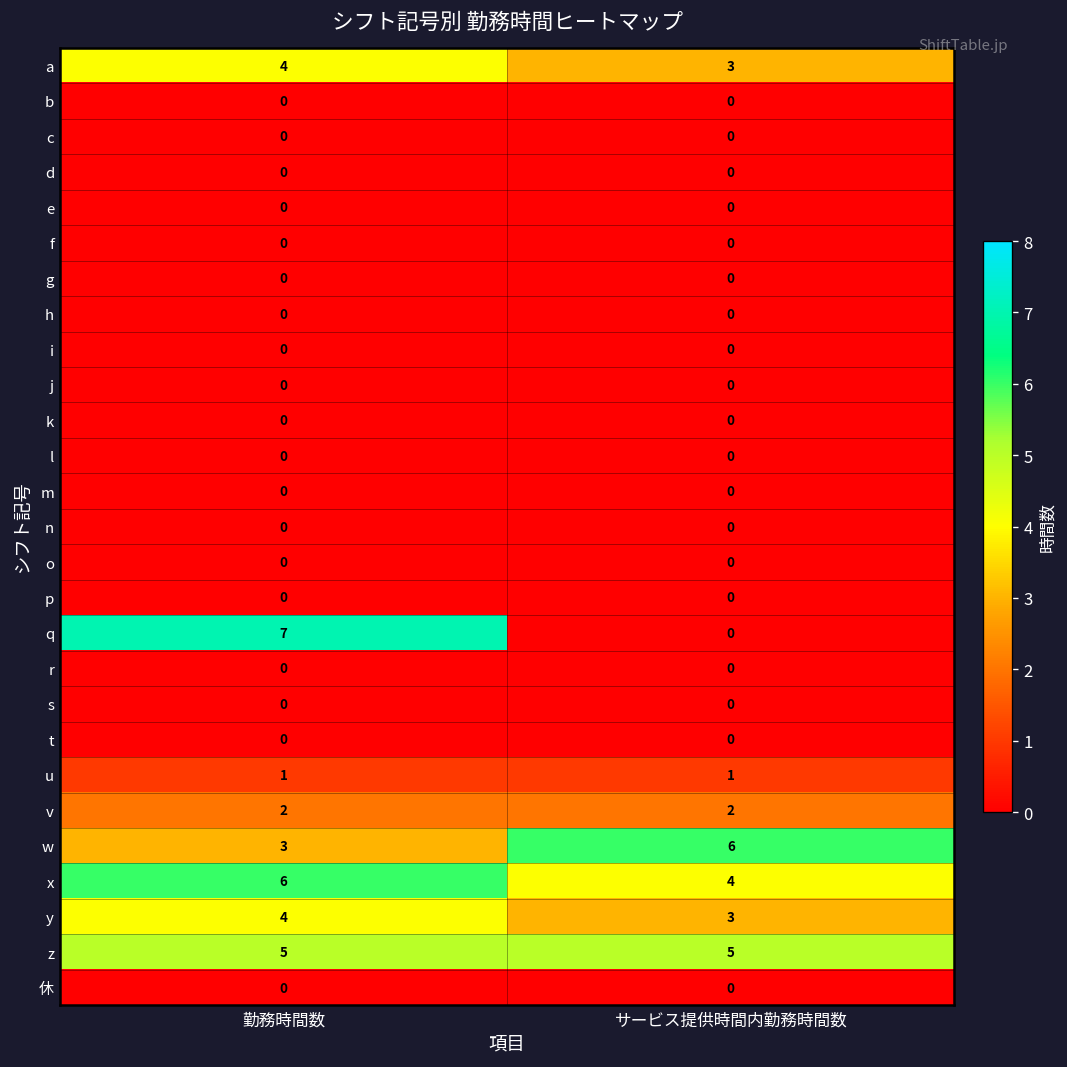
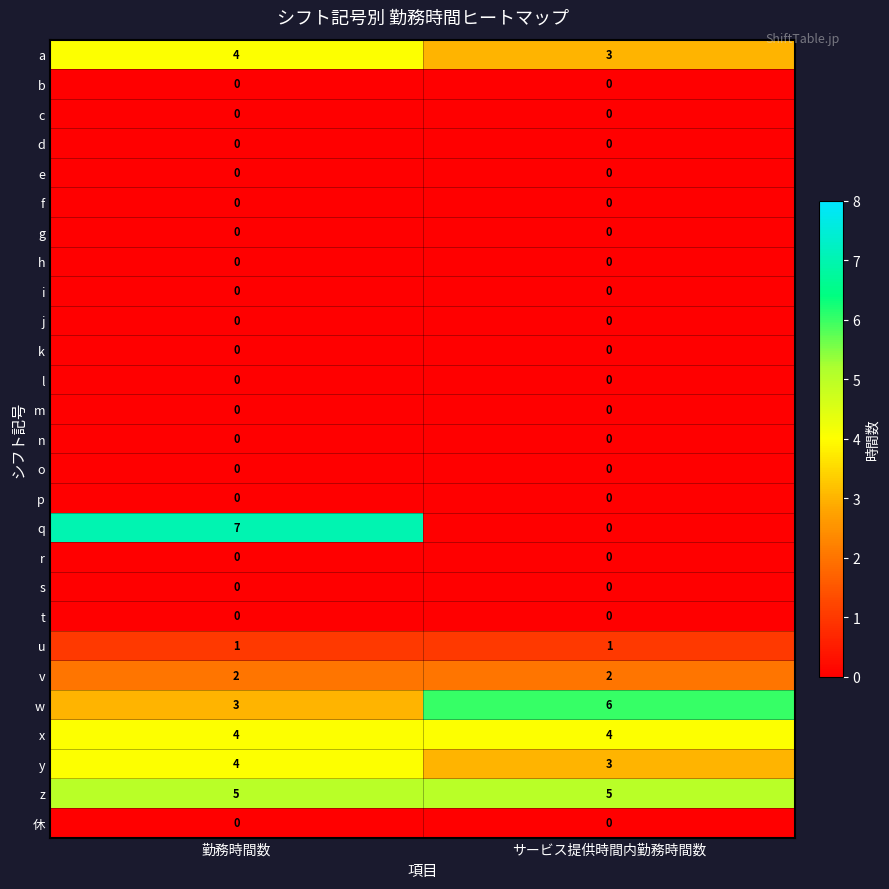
  {
    "a": {
      "勤務時間数": 4,
      "サービス提供時間内勤務時間数": 3
    },
    "b": {
      "勤務時間数": 0,
      "サービス提供時間内勤務時間数": 0
    },
    "c": {
      "勤務時間数": 0,
      "サービス提供時間内勤務時間数": 0
    },
    "d": {
      "勤務時間数": 0,
      "サービス提供時間内勤務時間数": 0
    },
    "e": {
      "勤務時間数": 0,
      "サービス提供時間内勤務時間数": 0
    },
    "f": {
      "勤務時間数": 0,
      "サービス提供時間内勤務時間数": 0
    },
    "g": {
      "勤務時間数": 0,
      "サービス提供時間内勤務時間数": 0
    },
    "h": {
      "勤務時間数": 0,
      "サービス提供時間内勤務時間数": 0
    },
    "i": {
      "勤務時間数": 0,
      "サービス提供時間内勤務時間数": 0
    },
    "j": {
      "勤務時間数": 0,
      "サービス提供時間内勤務時間数": 0
    },
    "k": {
      "勤務時間数": 0,
      "サービス提供時間内勤務時間数": 0
    },
    "l": {
      "勤務時間数": 0,
      "サービス提供時間内勤務時間数": 0
    },
    "m": {
      "勤務時間数": 0,
      "サービス提供時間内勤務時間数": 0
    },
    "n": {
      "勤務時間数": 0,
      "サービス提供時間内勤務時間数": 0
    },
    "o": {
      "勤務時間数": 0,
      "サービス提供時間内勤務時間数": 0
    },
    "p": {
      "勤務時間数": 0,
      "サービス提供時間内勤務時間数": 0
    },
    "q": {
      "勤務時間数": 7,
      "サービス提供時間内勤務時間数": 0
    },
    "r": {
      "勤務時間数": 0,
      "サービス提供時間内勤務時間数": 0
    },
    "s": {
      "勤務時間数": 0,
      "サービス提供時間内勤務時間数": 0
    },
    "t": {
      "勤務時間数": 0,
      "サービス提供時間内勤務時間数": 0
    },
    "u": {
      "勤務時間数": 1,
      "サービス提供時間内勤務時間数": 1
    },
    "v": {
      "勤務時間数": 2,
      "サービス提供時間内勤務時間数": 2
    },
    "w": {
      "勤務時間数": 3,
      "サービス提供時間内勤務時間数": 6
    },
    "x": {
-     "勤務時間数": 6,
+     "勤務時間数": 4,
      "サービス提供時間内勤務時間数": 4
    },
    "y": {
      "勤務時間数": 4,
      "サービス提供時間内勤務時間数": 3
    },
    "z": {
      "勤務時間数": 5,
      "サービス提供時間内勤務時間数": 5
    },
    "休": {
      "勤務時間数": 0,
      "サービス提供時間内勤務時間数": 0
    }
  }
